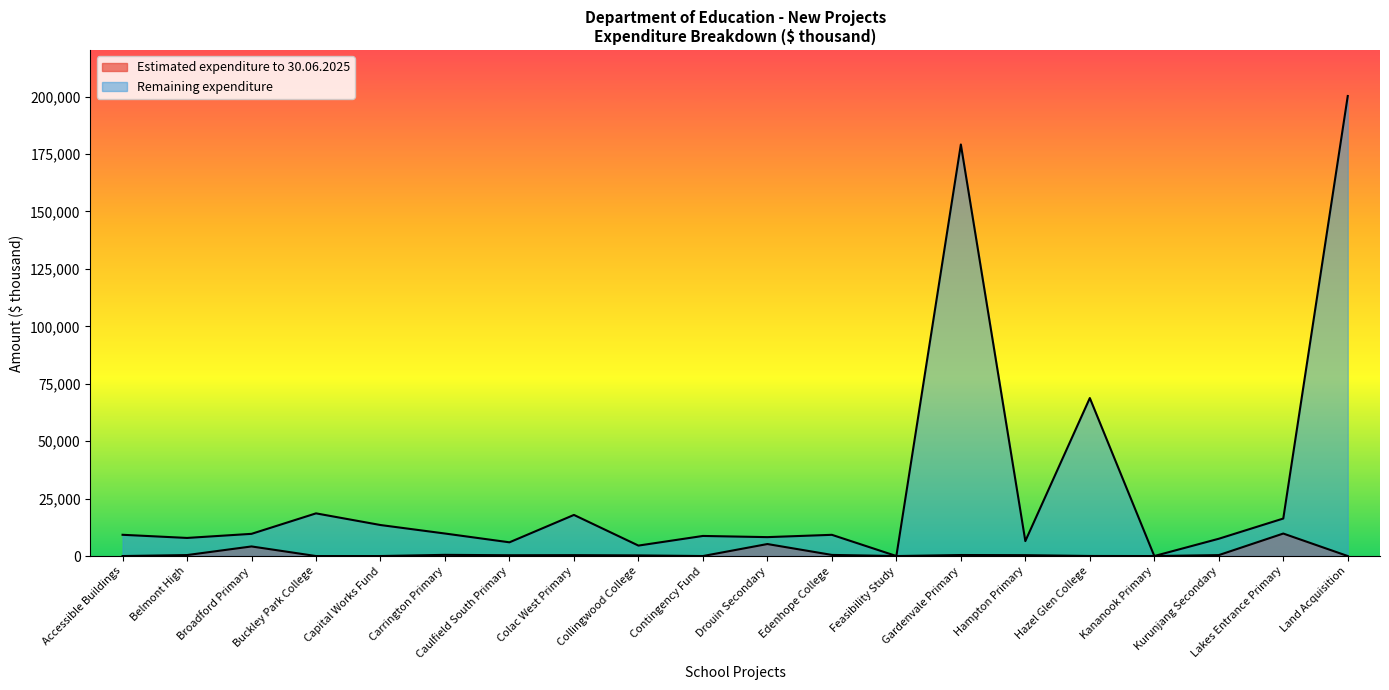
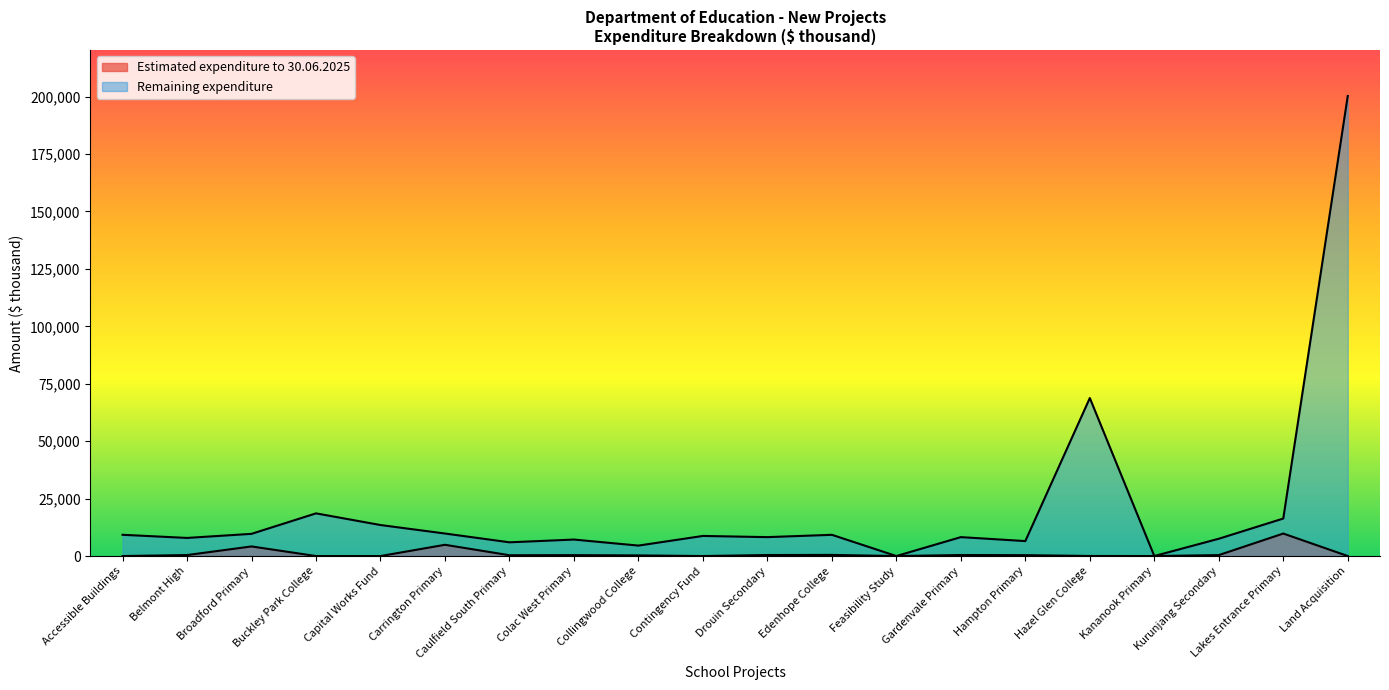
  {
    "Estimated expenditure to 30.06.2025": {
      "Accessible Buildings": "0",
      "Belmont High": "0",
      "Broadford Primary": "4,000",
      "Buckley Park College": "0",
      "Capital Works Fund": "0",
-     "Carrington Primary": "1,000",
+     "Carrington Primary": "5,000",
      "Caulfield South Primary": "0",
      "Colac West Primary": "0",
      "Collingwood College": "0",
      "Contingency Fund": "0",
-     "Drouin Secondary": "5,000",
+     "Drouin Secondary": "0",
      "Edenhope College": "0",
      "Gardenvale Primary": "0",
      "Hampton Primary": "0",
      "Hazel Glen College": "0",
      "Kurunjang Secondary": "0",
      "Lakes Entrance Primary": "10,000",
      "Land Acquisition": "0"
    },
    "Remaining expenditure": {
      "Accessible Buildings": "9,000",
      "Belmont High": "8,000",
      "Broadford Primary": "10,000",
      "Buckley Park College": "19,000",
      "Capital Works Fund": "14,000",
      "Carrington Primary": "10,000",
      "Caulfield South Primary": "6,000",
-     "Colac West Primary": "18,000",
+     "Colac West Primary": "7,000",
      "Collingwood College": "5,000",
      "Contingency Fund": "9,000",
      "Drouin Secondary": "8,000",
      "Edenhope College": "9,000",
-     "Gardenvale Primary": "179,000",
+     "Gardenvale Primary": "8,000",
      "Hampton Primary": "7,000",
      "Hazel Glen College": "69,000",
      "Kurunjang Secondary": "8,000",
      "Lakes Entrance Primary": "16,000",
      "Land Acquisition": "200,000"
    }
  }
